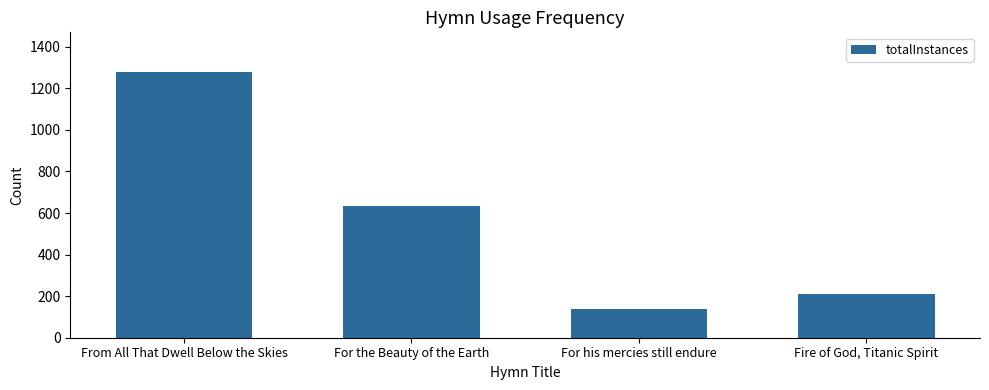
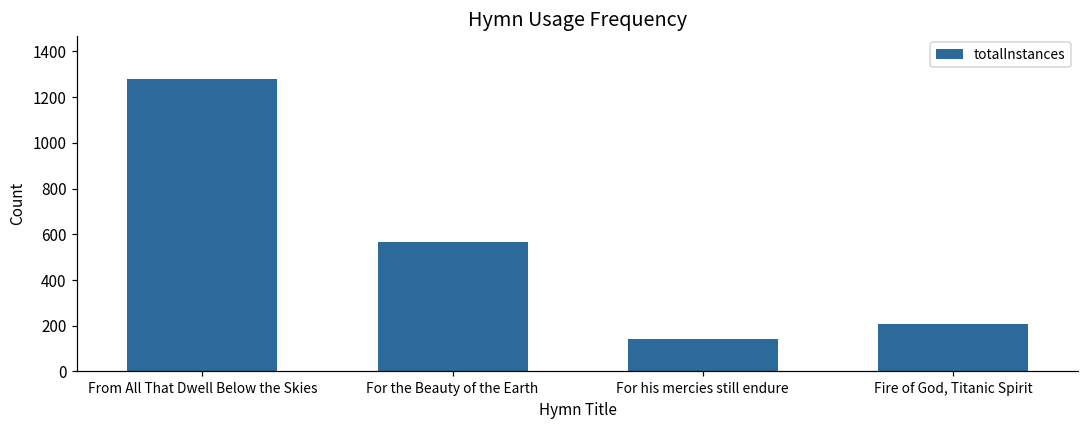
  {
    "From All That Dwell Below the Skies": 1280,
-   "For the Beauty of the Earth": 630,
+   "For the Beauty of the Earth": 570,
    "For his mercies still endure": 140,
    "Fire of God, Titanic Spirit": 210
  }
